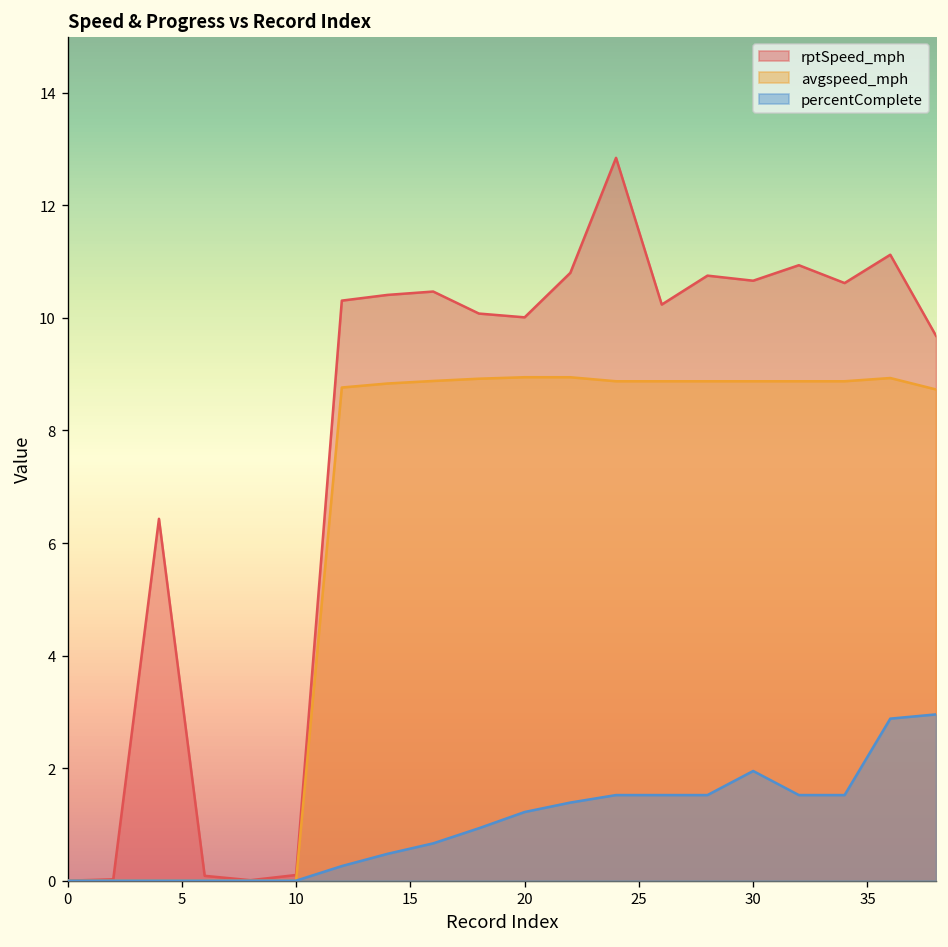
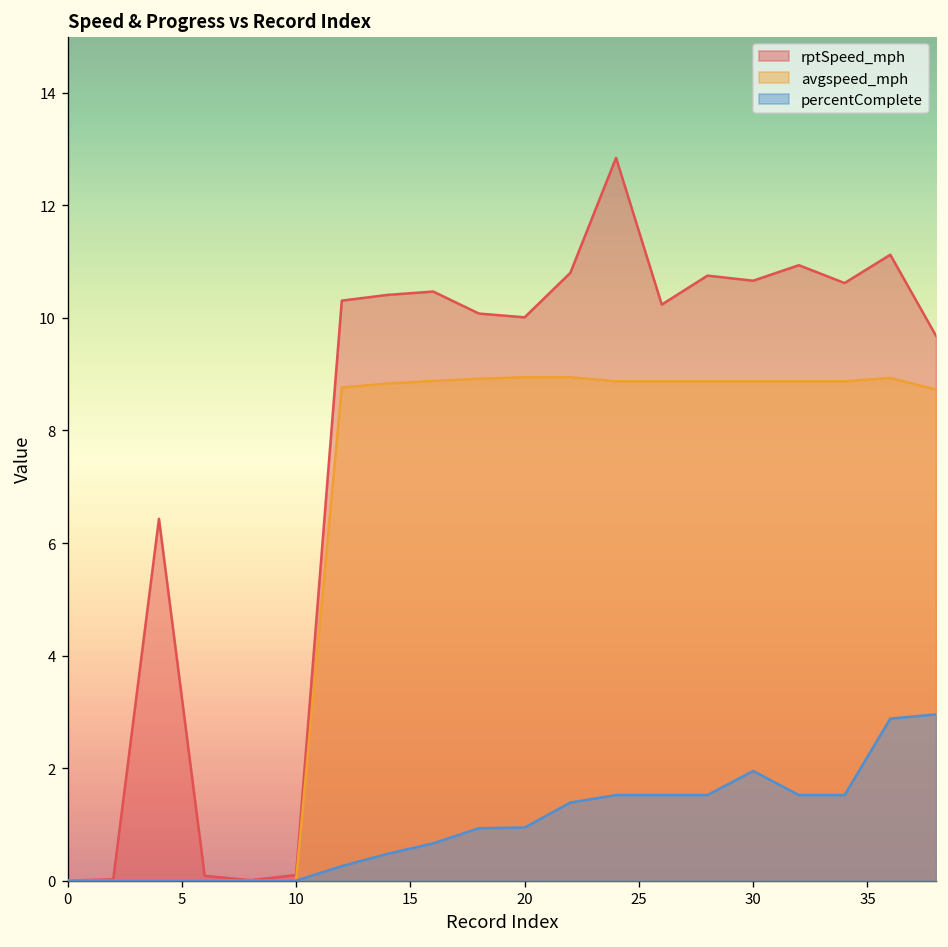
  {
    "percentComplete": {
-     "20": 1.2,
+     "20": 0.9,
      "30": 1.9
    }
  }
